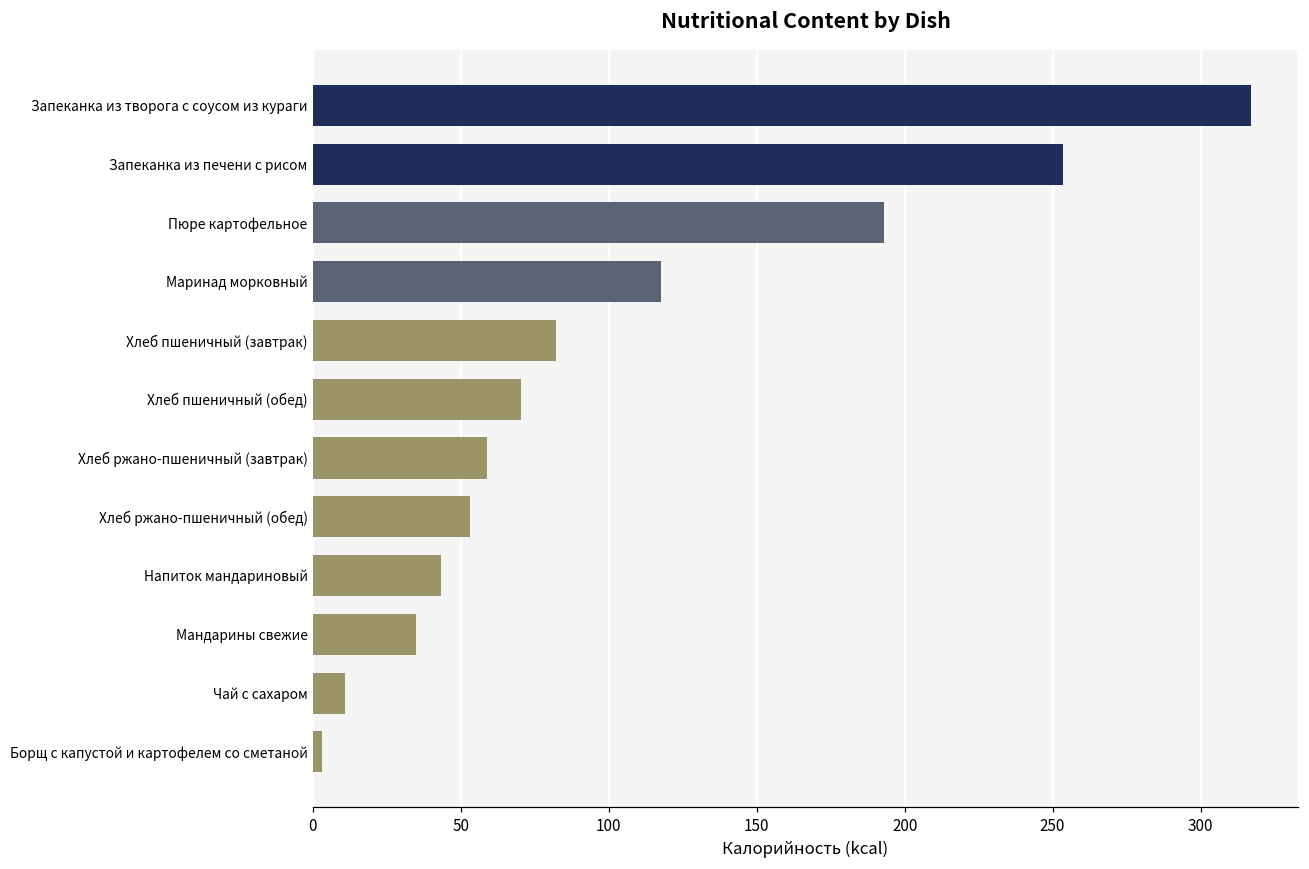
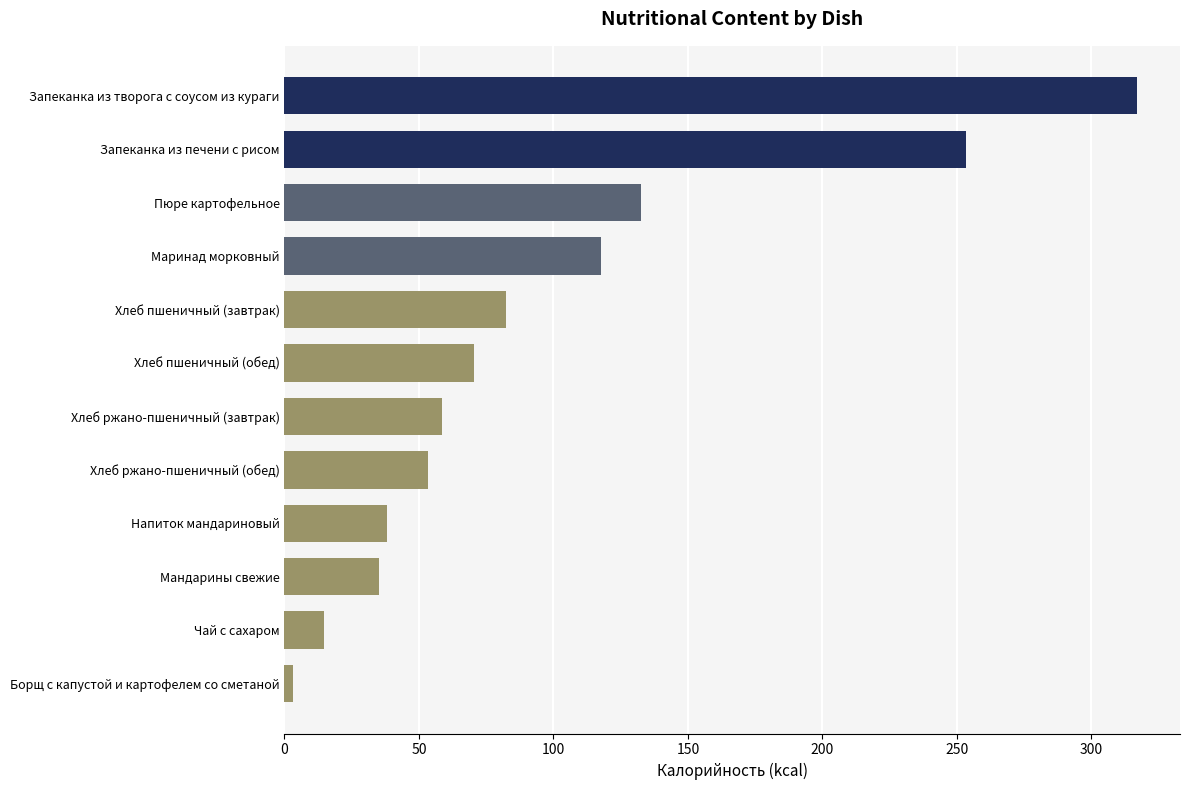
  {
    "Запеканка из творога с соусом из кураги": 317,
    "Запеканка из печени с рисом": 253,
-   "Пюре картофельное": 193,
+   "Пюре картофельное": 133,
    "Маринад морковный": 118,
    "Хлеб пшеничный (завтрак)": 82,
    "Хлеб пшеничный (обед)": 70,
    "Хлеб ржано-пшеничный (завтрак)": 59,
    "Хлеб ржано-пшеничный (обед)": 53,
-   "Напиток мандариновый": 43,
+   "Напиток мандариновый": 38,
    "Мандарины свежие": 35,
-   "Чай с сахаром": 11,
+   "Чай с сахаром": 15,
    "Борщ с капустой и картофелем со сметаной": 3
  }
